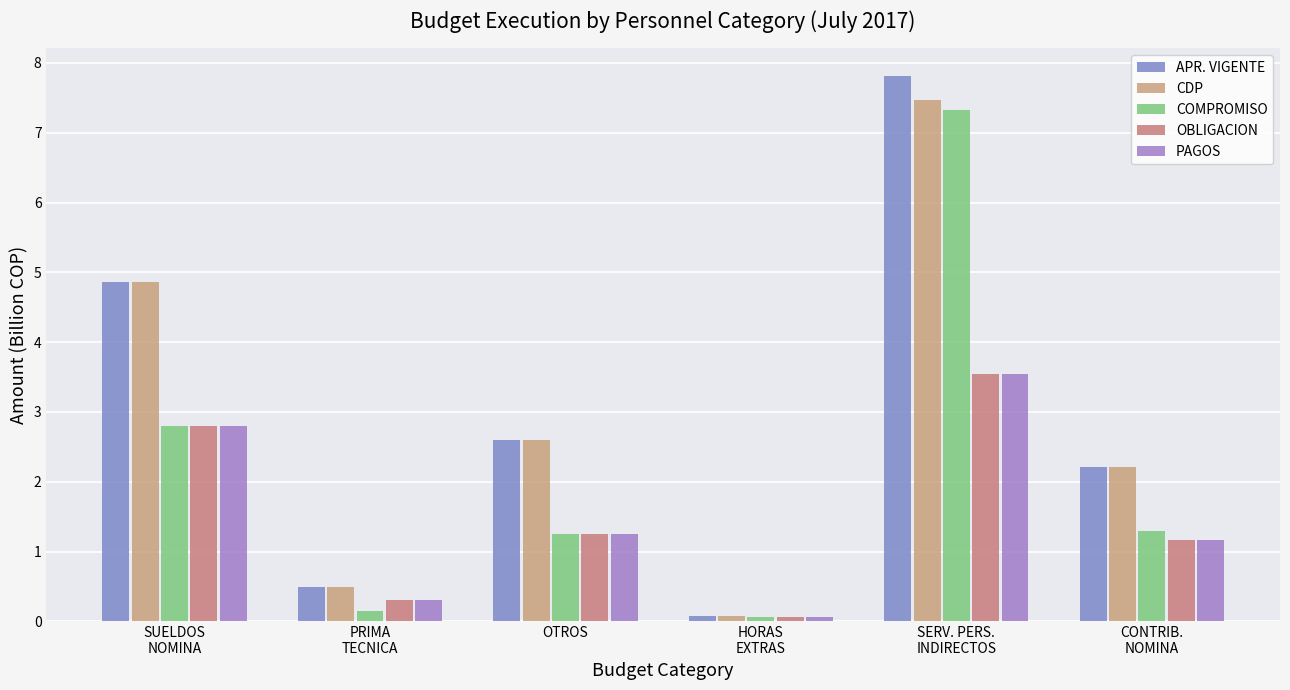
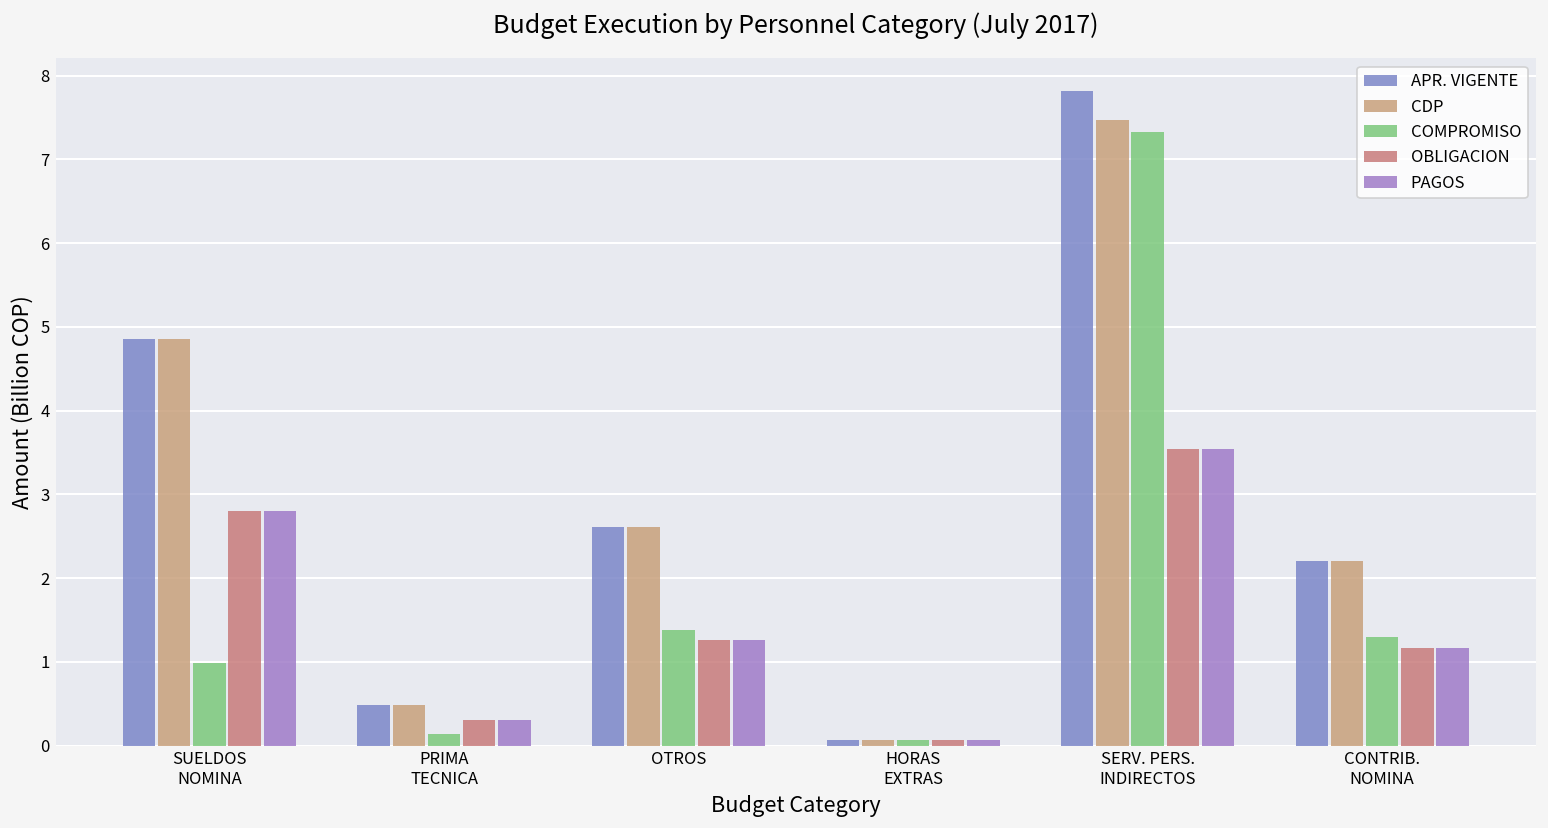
  {
    "COMPROMISO": {
-     "SUELDOS NOMINA": 2.8,
+     "SUELDOS NOMINA": 1.0,
      "PRIMA TECNICA": 0.1,
-     "OTROS": 1.3,
+     "OTROS": 1.4,
      "HORAS EXTRAS": 0.1,
      "SERV. PERS. INDIRECTOS": 7.3,
      "CONTRIB. NOMINA": 1.3
    }
  }
